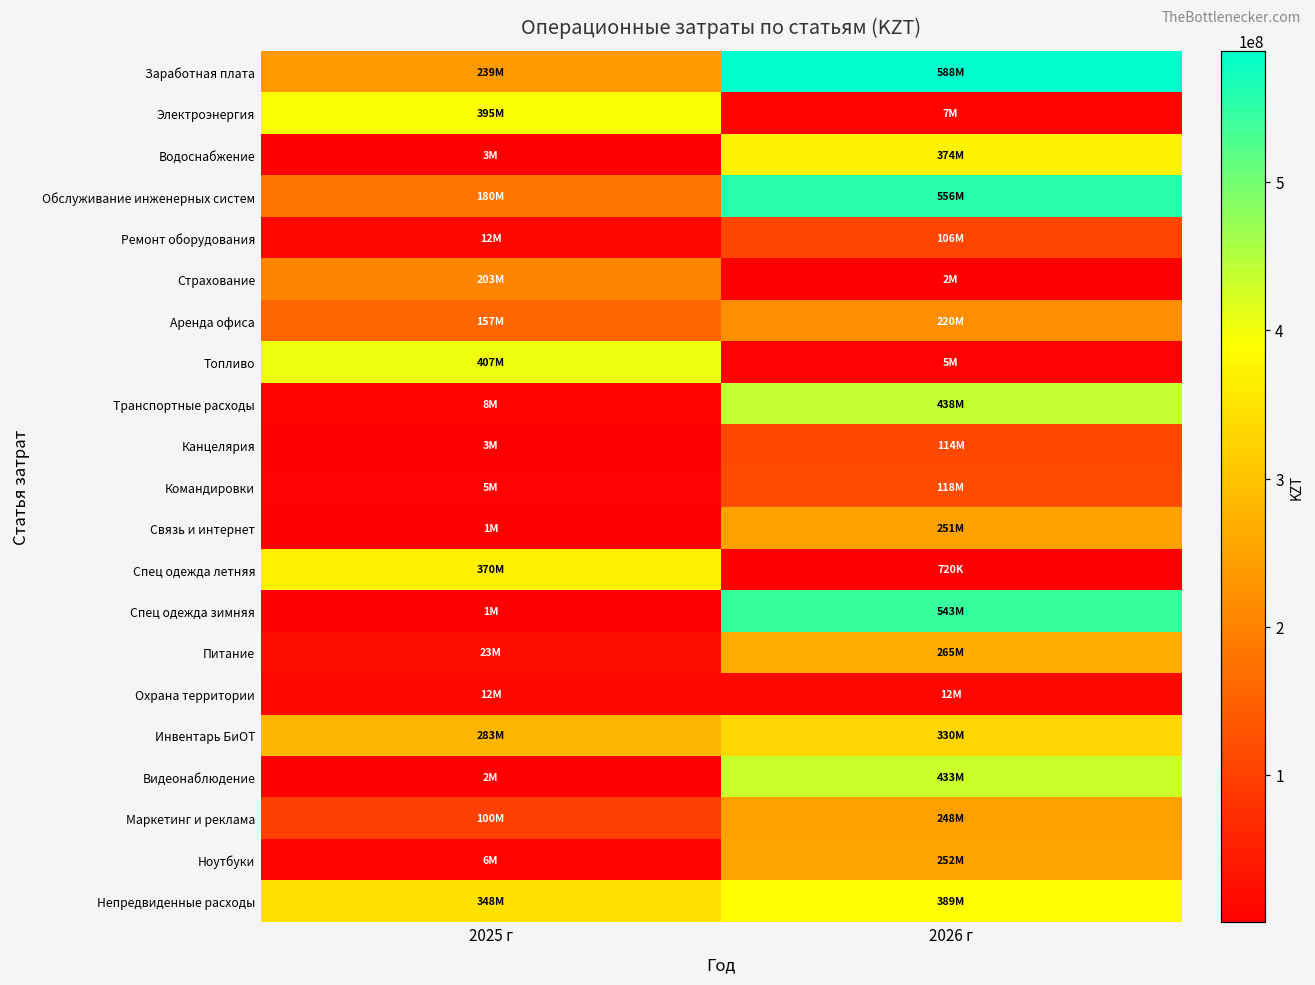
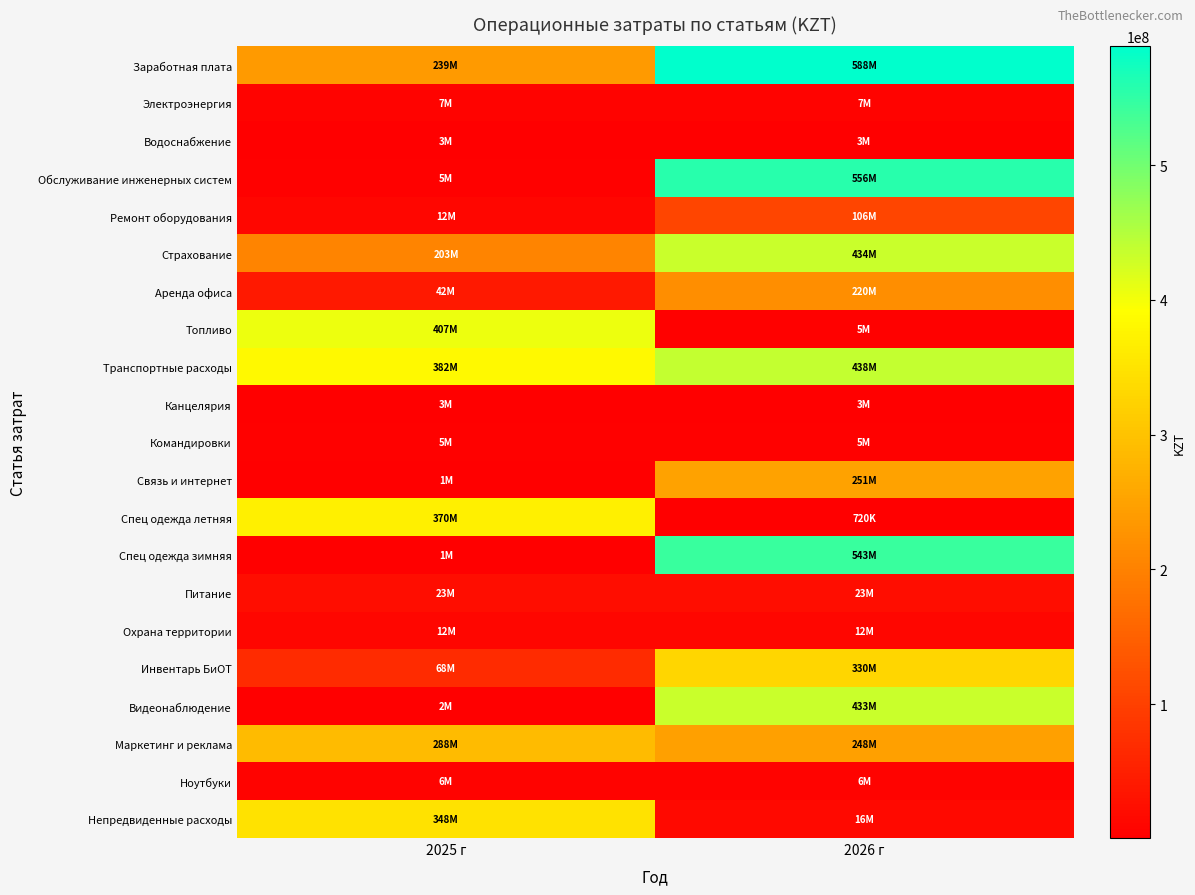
  {
    "Заработная плата": {
      "2025 г": "239M",
      "2026 г": "588M"
    },
    "Электроэнергия": {
-     "2025 г": "395M",
+     "2025 г": "7M",
      "2026 г": "7M"
    },
    "Водоснабжение": {
      "2025 г": "3M",
-     "2026 г": "374M"
+     "2026 г": "3M"
    },
    "Обслуживание инженерных систем": {
-     "2025 г": "180M",
+     "2025 г": "5M",
      "2026 г": "556M"
    },
    "Ремонт оборудования": {
      "2025 г": "12M",
      "2026 г": "106M"
    },
    "Страхование": {
      "2025 г": "203M",
-     "2026 г": "2M"
+     "2026 г": "434M"
    },
    "Аренда офиса": {
-     "2025 г": "157M",
+     "2025 г": "42M",
      "2026 г": "220M"
    },
    "Топливо": {
      "2025 г": "407M",
      "2026 г": "5M"
    },
    "Транспортные расходы": {
-     "2025 г": "8M",
+     "2025 г": "382M",
      "2026 г": "438M"
    },
    "Канцелярия": {
      "2025 г": "3M",
-     "2026 г": "114M"
+     "2026 г": "3M"
    },
    "Командировки": {
      "2025 г": "5M",
-     "2026 г": "118M"
+     "2026 г": "5M"
    },
    "Связь и интернет": {
      "2025 г": "1M",
      "2026 г": "251M"
    },
    "Спец одежда летняя": {
      "2025 г": "370M",
      "2026 г": "720K"
    },
    "Спец одежда зимняя": {
      "2025 г": "1M",
      "2026 г": "543M"
    },
    "Питание": {
      "2025 г": "23M",
-     "2026 г": "265M"
+     "2026 г": "23M"
    },
    "Охрана территории": {
      "2025 г": "12M",
      "2026 г": "12M"
    },
    "Инвентарь БиОТ": {
-     "2025 г": "283M",
+     "2025 г": "68M",
      "2026 г": "330M"
    },
    "Видеонаблюдение": {
      "2025 г": "2M",
      "2026 г": "433M"
    },
    "Маркетинг и реклама": {
-     "2025 г": "100M",
+     "2025 г": "288M",
      "2026 г": "248M"
    },
    "Ноутбуки": {
      "2025 г": "6M",
-     "2026 г": "252M"
+     "2026 г": "6M"
    },
    "Непредвиденные расходы": {
      "2025 г": "348M",
-     "2026 г": "389M"
+     "2026 г": "16M"
    }
  }
